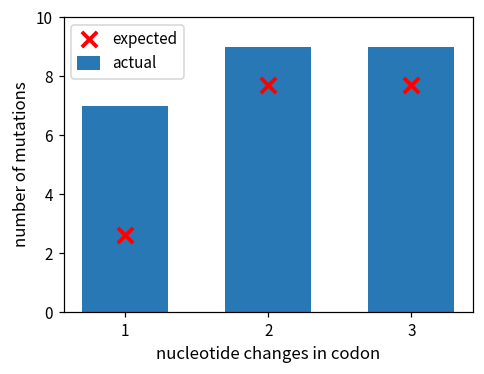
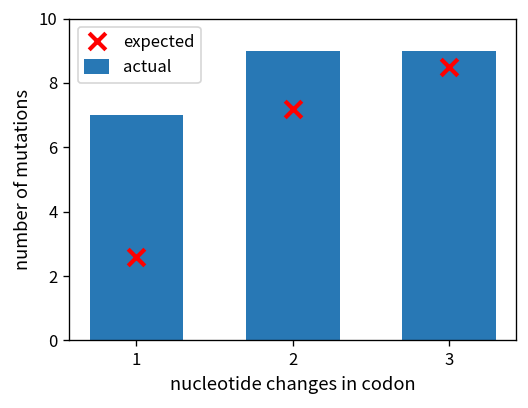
  {
    "actual": {
      "1": 7.0,
      "2": 9.0,
      "3": 9.0
    },
    "expected": {
-     "2": 7.7,
-     "3": 7.7
+     "2": 7.2,
+     "3": 8.5
    }
  }
